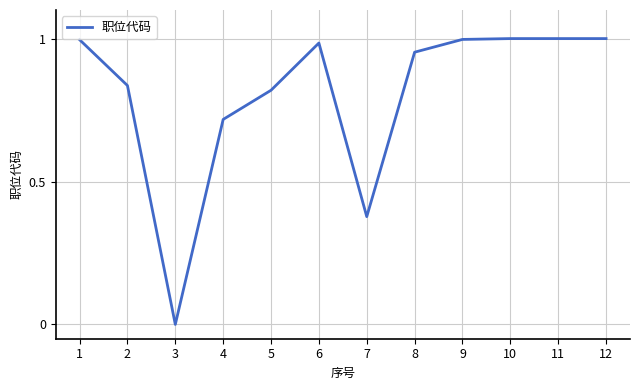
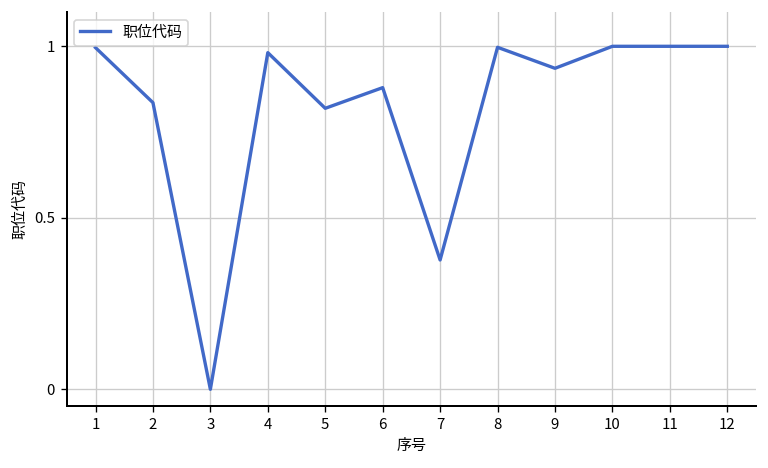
  {
    "1": 1.00,
    "2": 0.84,
    "3": 0.00,
-   "4": 0.72,
+   "4": 0.98,
    "5": 0.82,
-   "6": 0.98,
+   "6": 0.88,
    "7": 0.38,
-   "8": 0.95,
-   "9": 1.00,
+   "8": 1.00,
+   "9": 0.94,
    "10": 1.00,
    "11": 1.00,
    "12": 1.00
  }
